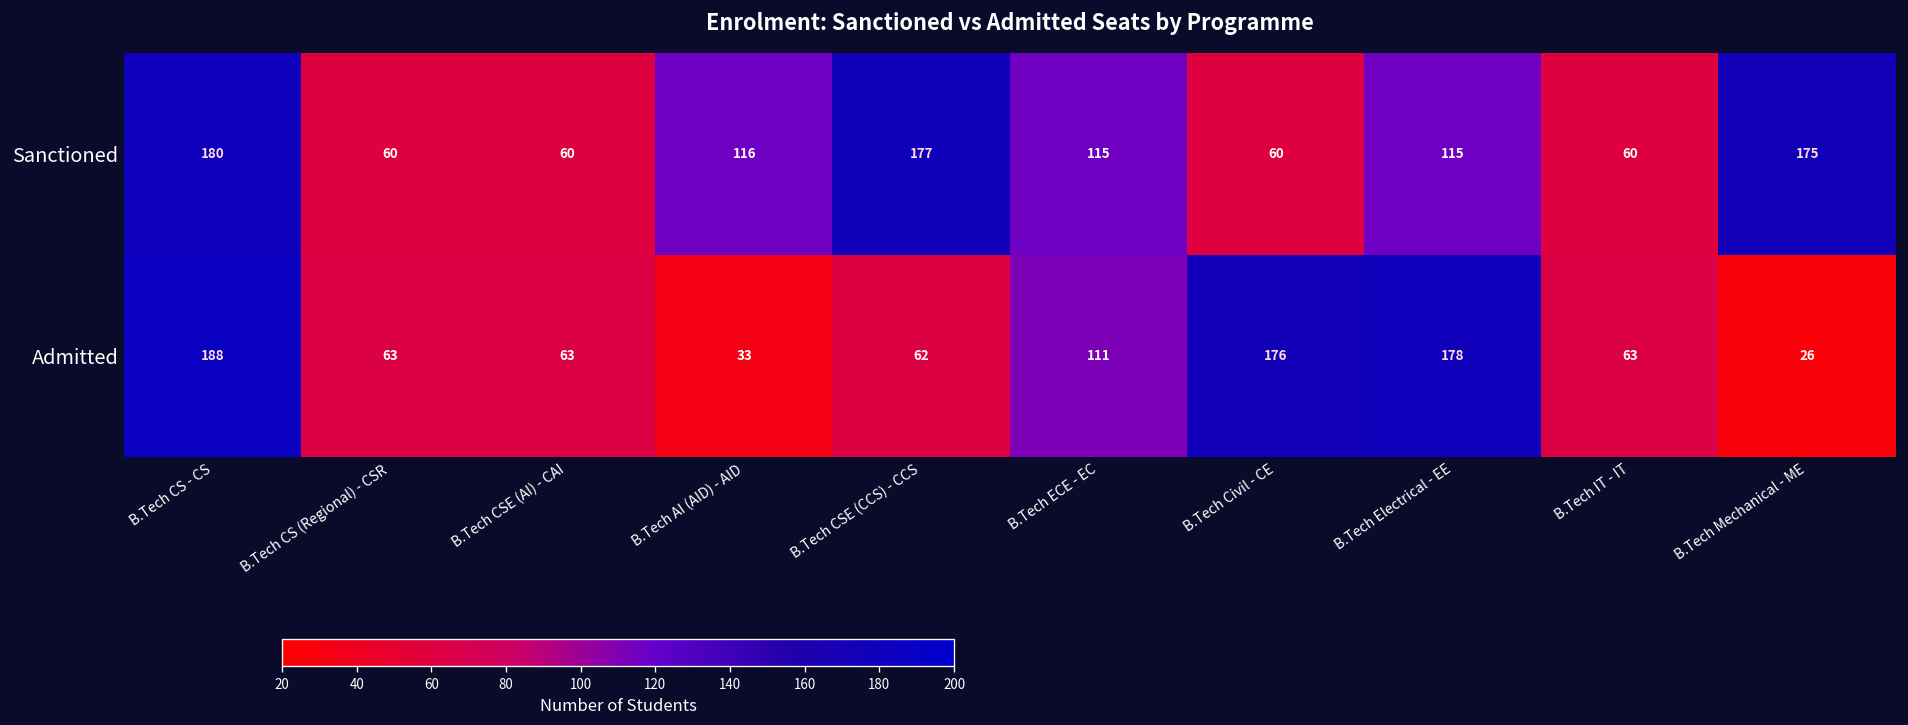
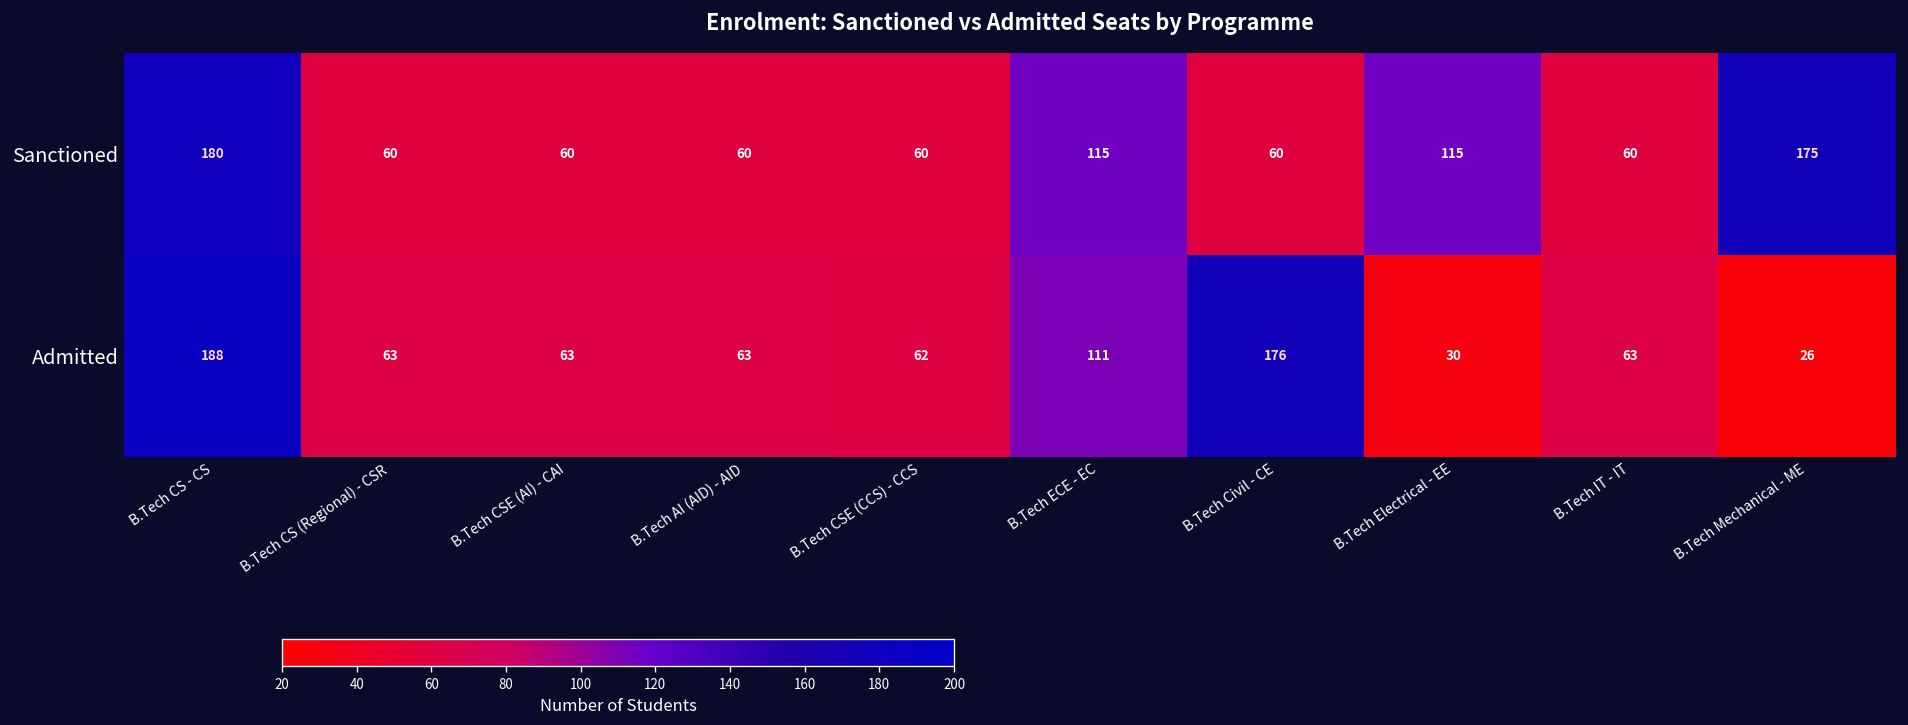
  {
    "Sanctioned": {
      "B.Tech CS - CS": 180,
      "B.Tech CS (Regional) - CSR": 60,
      "B.Tech CSE (AI) - CAI": 60,
-     "B.Tech AI (AID) - AID": 116,
-     "B.Tech CSE (CCS) - CCS": 177,
+     "B.Tech AI (AID) - AID": 60,
+     "B.Tech CSE (CCS) - CCS": 60,
      "B.Tech ECE - EC": 115,
      "B.Tech Civil - CE": 60,
      "B.Tech Electrical - EE": 115,
      "B.Tech IT - IT": 60,
      "B.Tech Mechanical - ME": 175
    },
    "Admitted": {
      "B.Tech CS - CS": 188,
      "B.Tech CS (Regional) - CSR": 63,
      "B.Tech CSE (AI) - CAI": 63,
-     "B.Tech AI (AID) - AID": 33,
+     "B.Tech AI (AID) - AID": 63,
      "B.Tech CSE (CCS) - CCS": 62,
      "B.Tech ECE - EC": 111,
      "B.Tech Civil - CE": 176,
-     "B.Tech Electrical - EE": 178,
+     "B.Tech Electrical - EE": 30,
      "B.Tech IT - IT": 63,
      "B.Tech Mechanical - ME": 26
    }
  }
